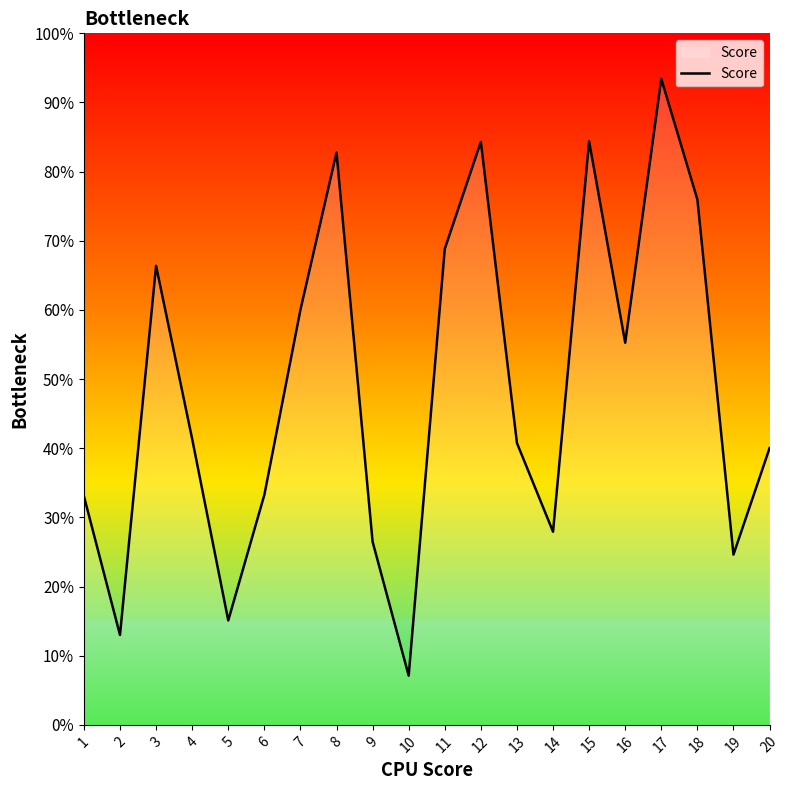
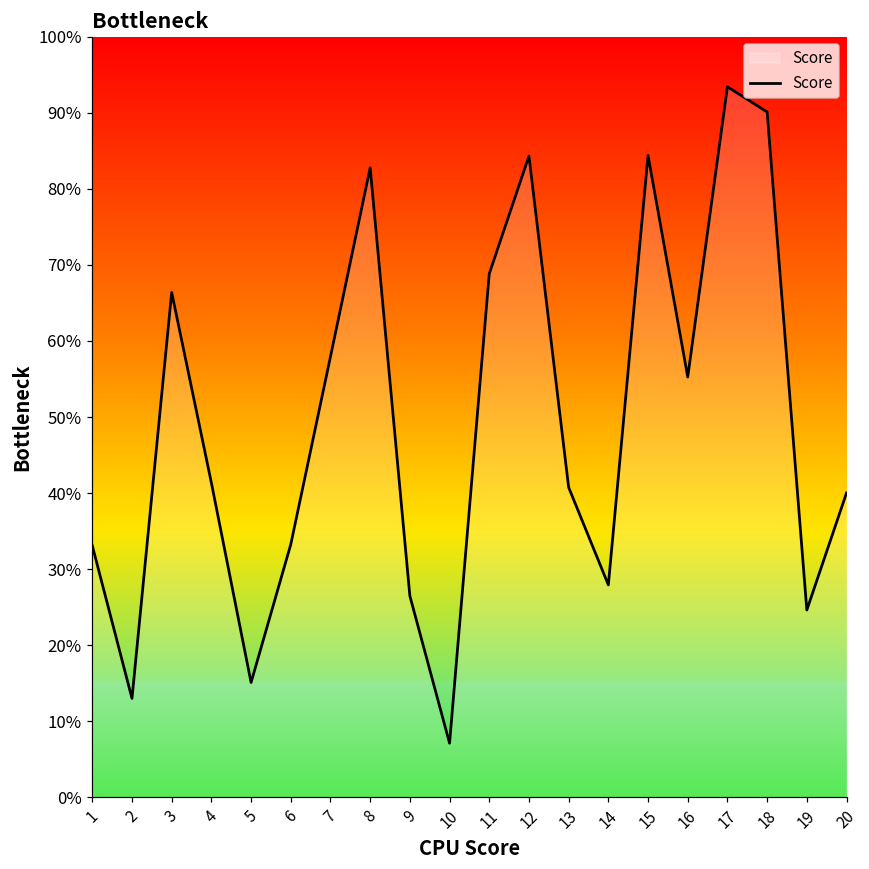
  {
    "1": "33%",
    "2": "13%",
    "3": "66%",
    "4": "41%",
    "5": "15%",
    "6": "33%",
-   "7": "60%",
+   "7": "58%",
    "8": "83%",
    "9": "26%",
    "10": "7%",
    "11": "69%",
    "12": "84%",
    "13": "41%",
    "14": "28%",
    "15": "84%",
    "16": "55%",
    "17": "93%",
-   "18": "76%",
+   "18": "90%",
    "19": "25%",
    "20": "40%"
  }
